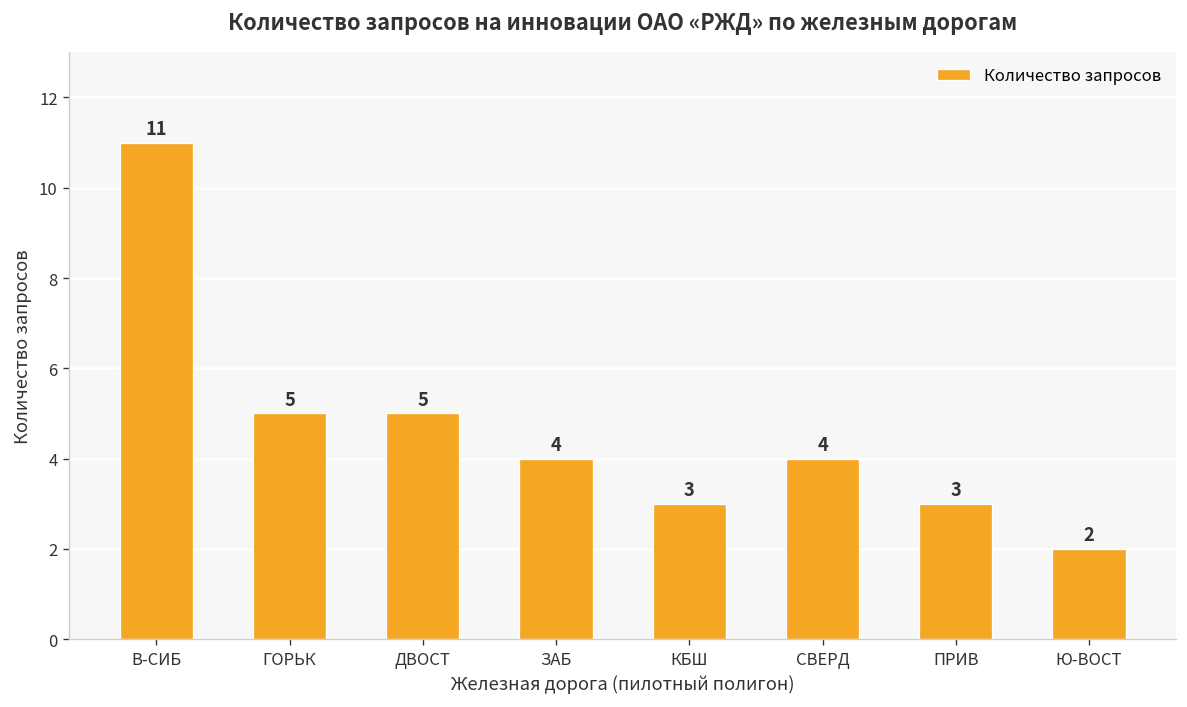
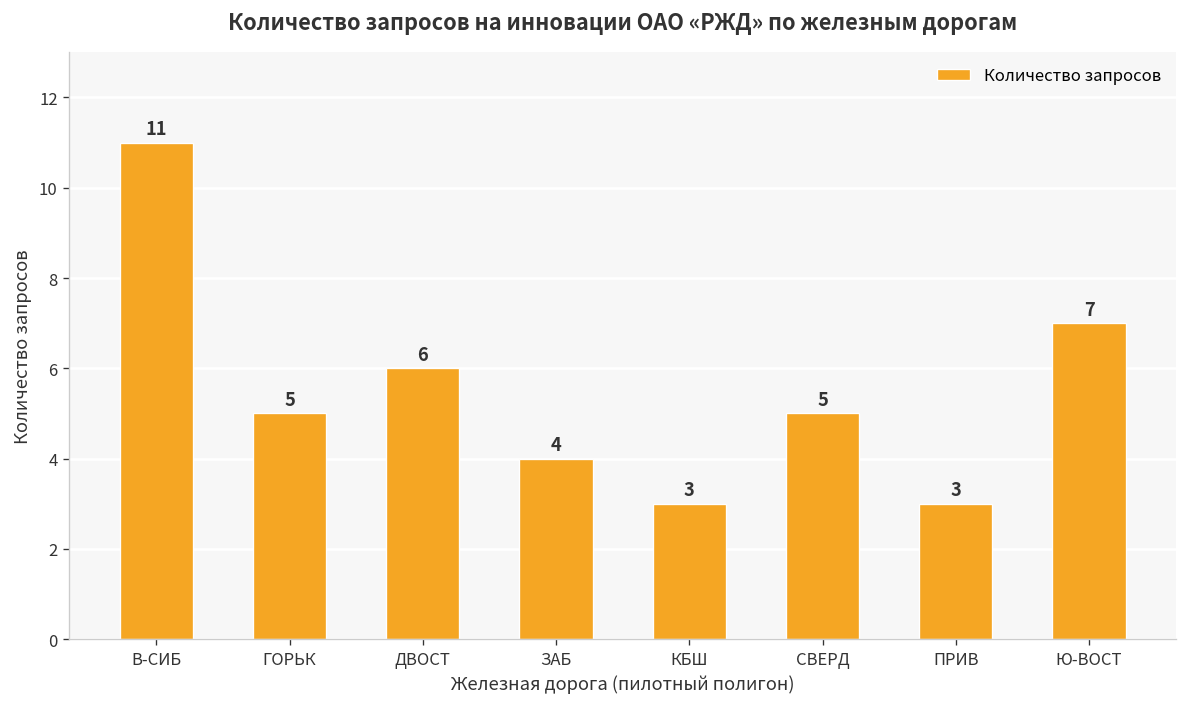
  {
    "В-СИБ": 11,
    "ГОРЬК": 5,
-   "ДВОСТ": 5,
+   "ДВОСТ": 6,
    "ЗАБ": 4,
    "КБШ": 3,
-   "СВЕРД": 4,
+   "СВЕРД": 5,
    "ПРИВ": 3,
-   "Ю-ВОСТ": 2
+   "Ю-ВОСТ": 7
  }
